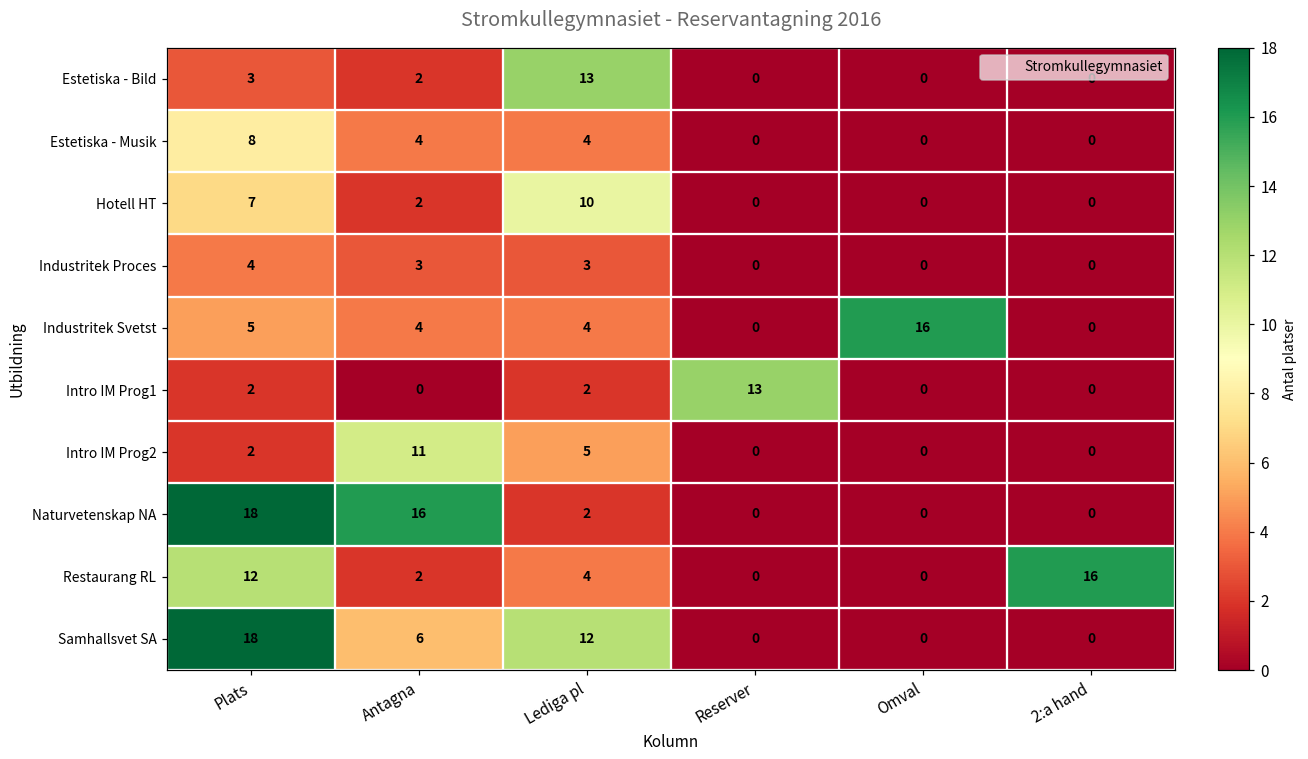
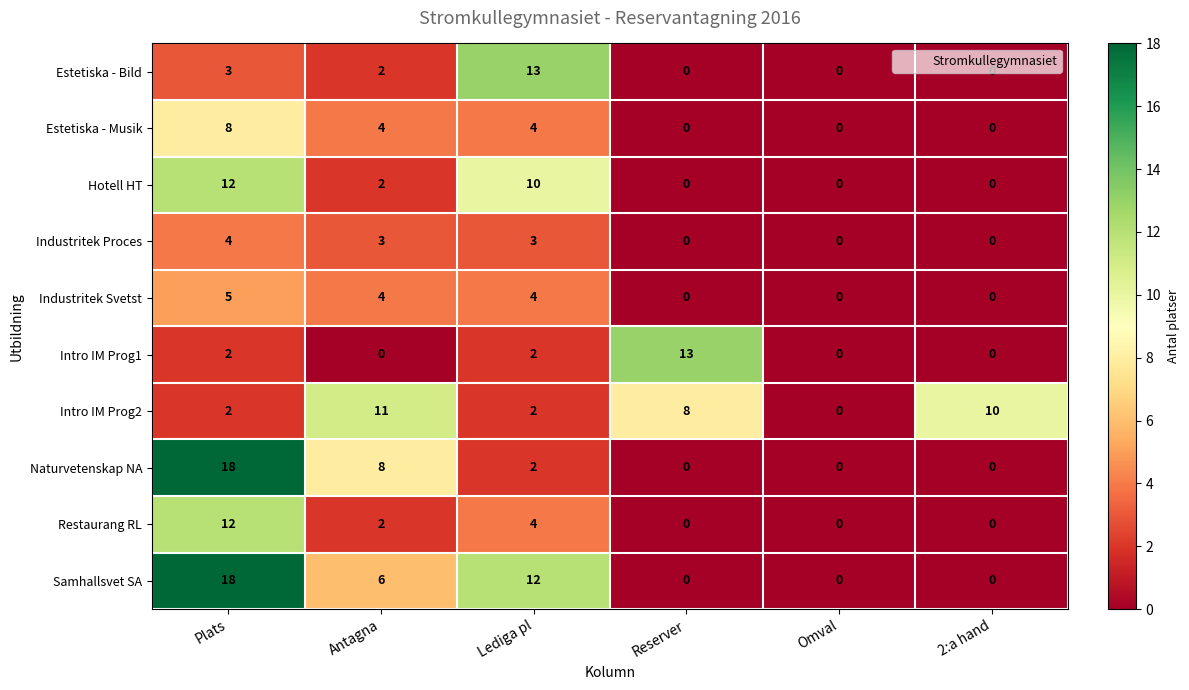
  {
    "Estetiska - Bild": {
      "Plats": 3,
      "Antagna": 2,
      "Lediga pl": 13,
      "Reserver": 0,
      "Omval": 0
    },
    "Estetiska - Musik": {
      "Plats": 8,
      "Antagna": 4,
      "Lediga pl": 4,
      "Reserver": 0,
      "Omval": 0,
      "2:a hand": 0
    },
    "Hotell HT": {
-     "Plats": 7,
+     "Plats": 12,
      "Antagna": 2,
      "Lediga pl": 10,
      "Reserver": 0,
      "Omval": 0,
      "2:a hand": 0
    },
    "Industritek Proces": {
      "Plats": 4,
      "Antagna": 3,
      "Lediga pl": 3,
      "Reserver": 0,
      "Omval": 0,
      "2:a hand": 0
    },
    "Industritek Svetst": {
      "Plats": 5,
      "Antagna": 4,
      "Lediga pl": 4,
      "Reserver": 0,
-     "Omval": 16,
+     "Omval": 0,
      "2:a hand": 0
    },
    "Intro IM Prog1": {
      "Plats": 2,
      "Antagna": 0,
      "Lediga pl": 2,
      "Reserver": 13,
      "Omval": 0,
      "2:a hand": 0
    },
    "Intro IM Prog2": {
      "Plats": 2,
      "Antagna": 11,
-     "Lediga pl": 5,
-     "Reserver": 0,
+     "Lediga pl": 2,
+     "Reserver": 8,
      "Omval": 0,
-     "2:a hand": 0
+     "2:a hand": 10
    },
    "Naturvetenskap NA": {
      "Plats": 18,
-     "Antagna": 16,
+     "Antagna": 8,
      "Lediga pl": 2,
      "Reserver": 0,
      "Omval": 0,
      "2:a hand": 0
    },
    "Restaurang RL": {
      "Plats": 12,
      "Antagna": 2,
      "Lediga pl": 4,
      "Reserver": 0,
      "Omval": 0,
-     "2:a hand": 16
+     "2:a hand": 0
    },
    "Samhallsvet SA": {
      "Plats": 18,
      "Antagna": 6,
      "Lediga pl": 12,
      "Reserver": 0,
      "Omval": 0,
      "2:a hand": 0
    }
  }
